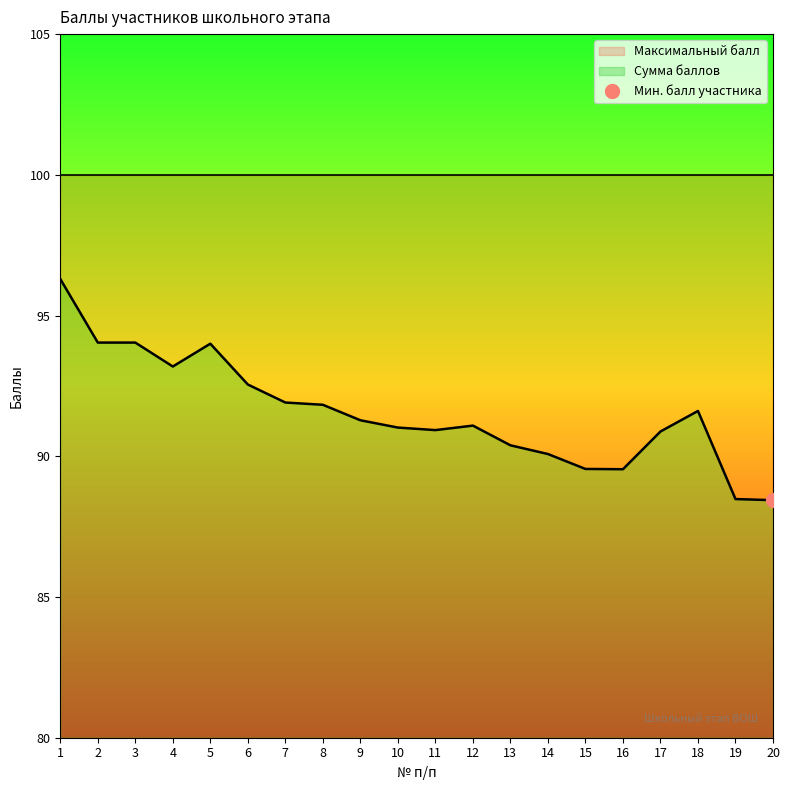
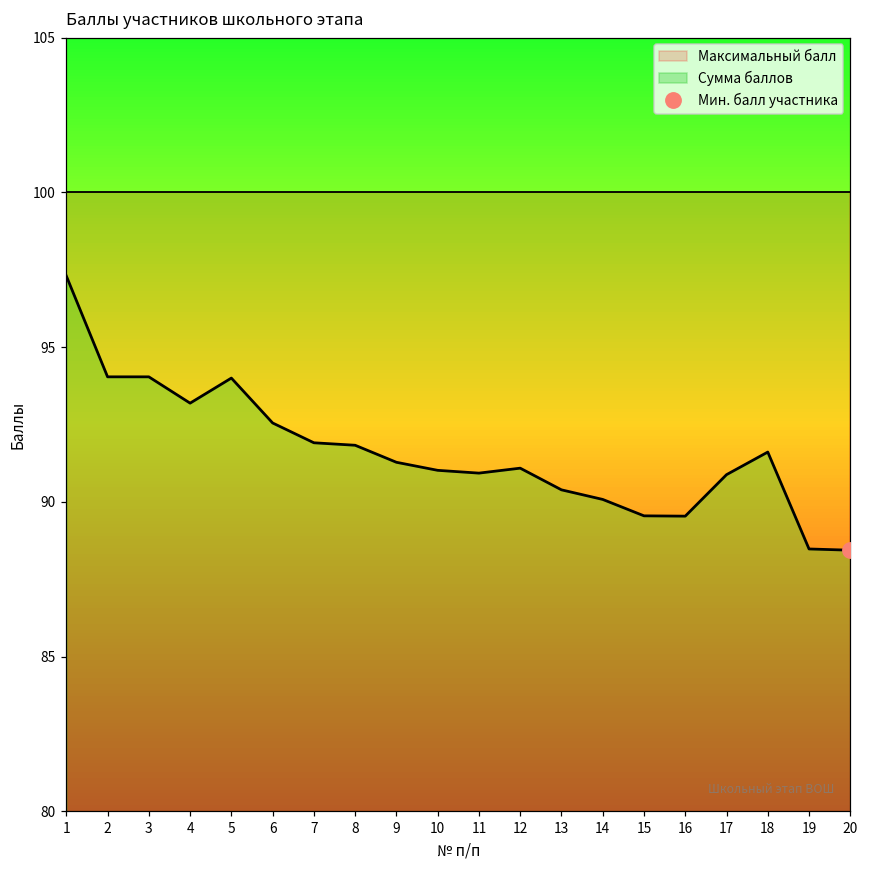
  {
    "Максимальный балл": {
      "1": 100.0,
      "2": 100.0,
      "3": 100.0,
      "4": 100.0,
      "5": 100.0,
      "6": 100.0,
      "7": 100.0,
      "8": 100.0,
      "9": 100.0,
      "10": 100.0,
      "11": 100.0,
      "12": 100.0,
      "13": 100.0,
      "14": 100.0,
      "15": 100.0,
      "16": 100.0,
      "17": 100.0,
      "18": 100.0,
      "19": 100.0,
      "20": 100.0
    },
    "Сумма баллов": {
-     "1": 96.3,
+     "1": 97.3,
      "2": 94.0,
      "3": 94.0,
      "4": 93.2,
      "5": 94.0,
      "6": 92.6,
      "7": 91.9,
      "8": 91.8,
      "9": 91.3,
      "10": 91.0,
      "11": 90.9,
      "12": 91.1,
      "13": 90.4,
      "14": 90.1,
      "15": 89.6,
      "16": 89.5,
      "17": 90.9,
      "18": 91.6,
      "19": 88.5
    }
  }
